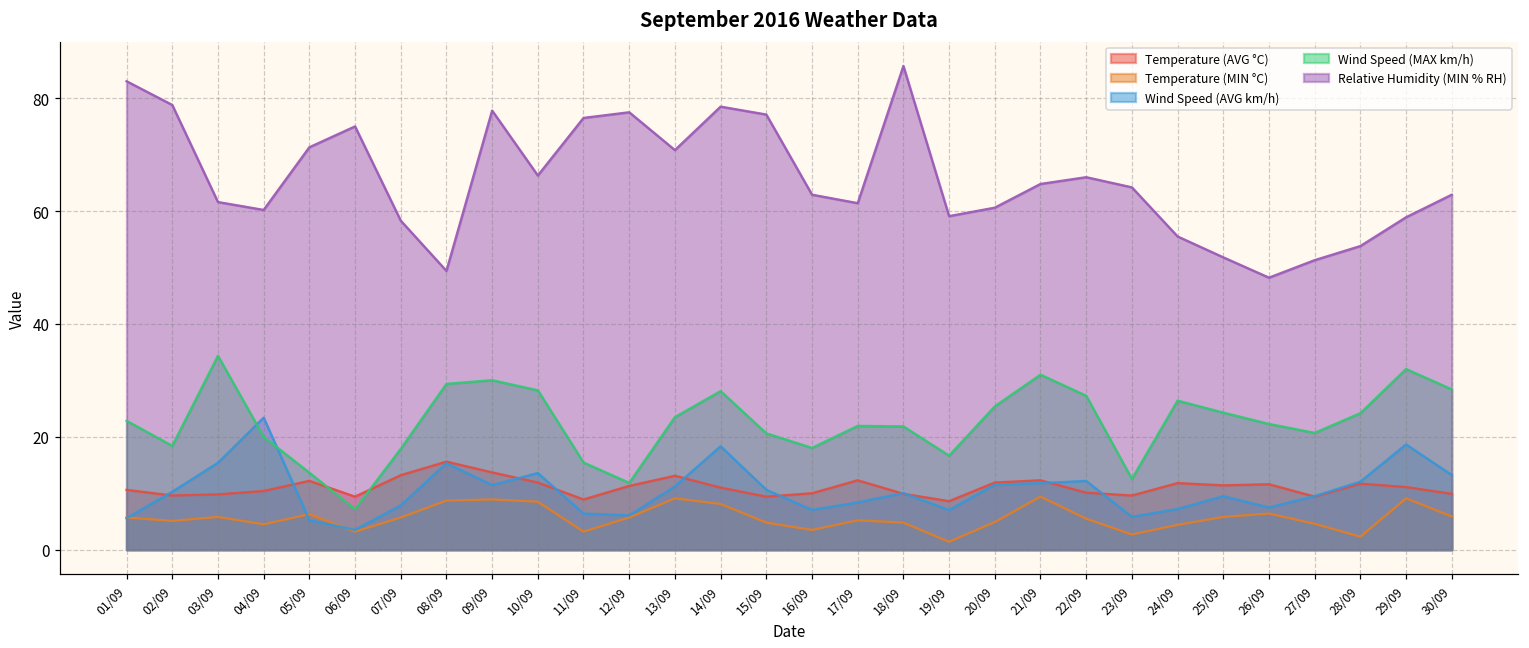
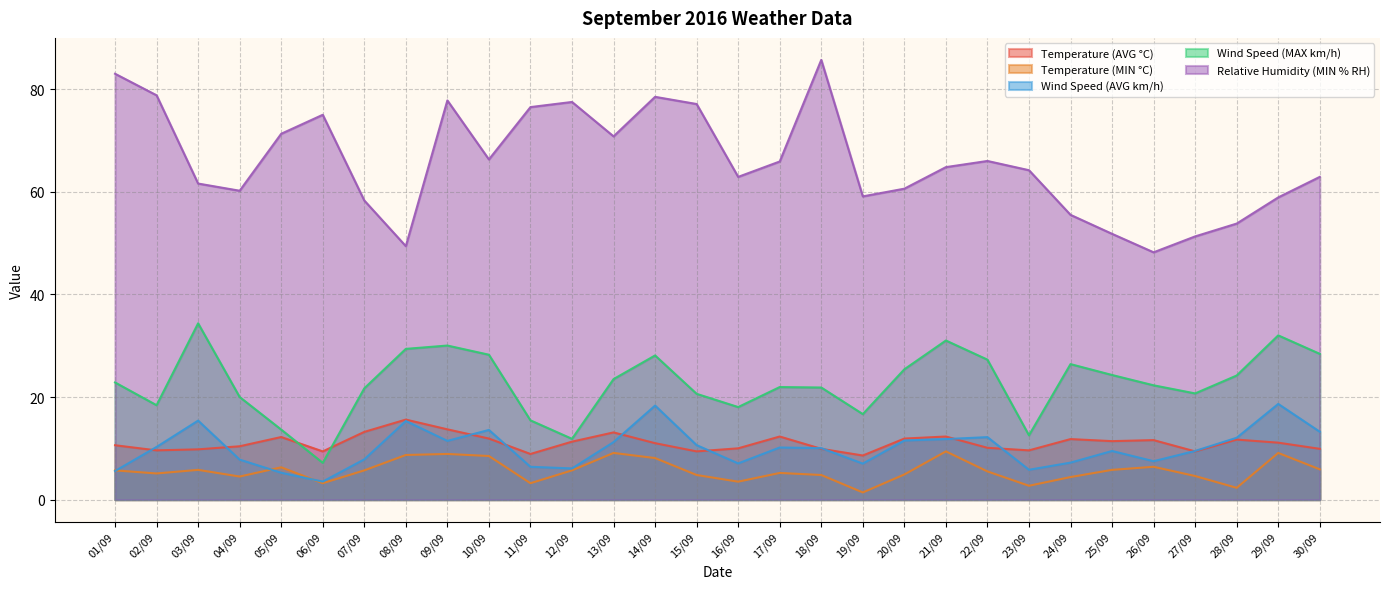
  {
    "Wind Speed (AVG km/h)": {
      "02/09": 10,
      "03/09": 15,
-     "04/09": 23,
+     "04/09": 8,
      "05/09": 5,
      "07/09": 8,
      "09/09": 11,
      "10/09": 14,
      "11/09": 6,
      "13/09": 11,
      "14/09": 18,
      "15/09": 11,
      "16/09": 7,
-     "17/09": 8,
+     "17/09": 10,
      "19/09": 7,
      "21/09": 12,
      "22/09": 12,
      "23/09": 6,
      "24/09": 7,
      "25/09": 9,
      "26/09": 7,
      "29/09": 19,
      "30/09": 13
    },
    "Wind Speed (MAX km/h)": {
      "01/09": 23,
      "02/09": 18,
      "03/09": 34,
      "04/09": 20,
      "05/09": 14,
      "06/09": 7,
-     "07/09": 18,
+     "07/09": 22,
      "08/09": 29,
      "09/09": 30,
      "10/09": 28,
      "11/09": 15,
      "12/09": 12,
      "13/09": 23,
      "14/09": 28,
      "15/09": 21,
      "16/09": 18,
      "17/09": 22,
      "18/09": 22,
      "19/09": 17,
      "20/09": 25,
      "21/09": 31,
      "22/09": 27,
      "23/09": 13,
      "24/09": 26,
      "25/09": 24,
      "26/09": 22,
      "27/09": 21,
      "28/09": 24,
      "29/09": 32,
      "30/09": 28
    },
    "Relative Humidity (MIN % RH)": {
      "01/09": 83,
      "02/09": 79,
      "03/09": 62,
      "04/09": 60,
      "05/09": 71,
      "06/09": 75,
      "07/09": 58,
      "08/09": 49,
      "09/09": 78,
      "10/09": 66,
      "11/09": 77,
      "12/09": 78,
      "13/09": 71,
      "14/09": 79,
      "15/09": 77,
      "16/09": 63,
-     "17/09": 61,
+     "17/09": 66,
      "18/09": 86,
      "19/09": 59,
      "20/09": 61,
      "21/09": 65,
      "22/09": 66,
      "23/09": 64,
      "24/09": 56,
      "25/09": 52,
      "26/09": 48,
      "27/09": 51,
      "28/09": 54,
      "29/09": 59,
      "30/09": 63
    }
  }
